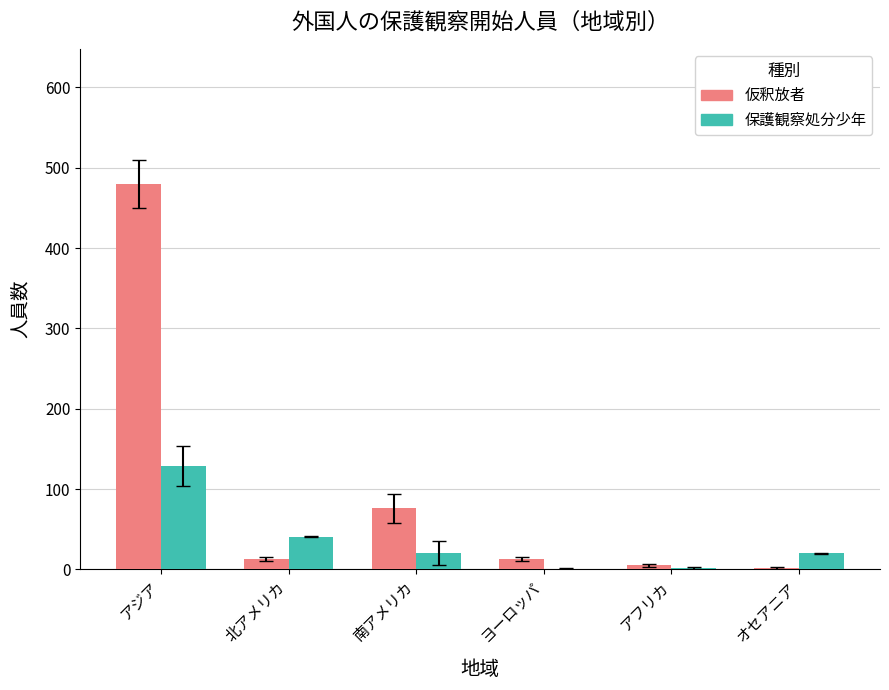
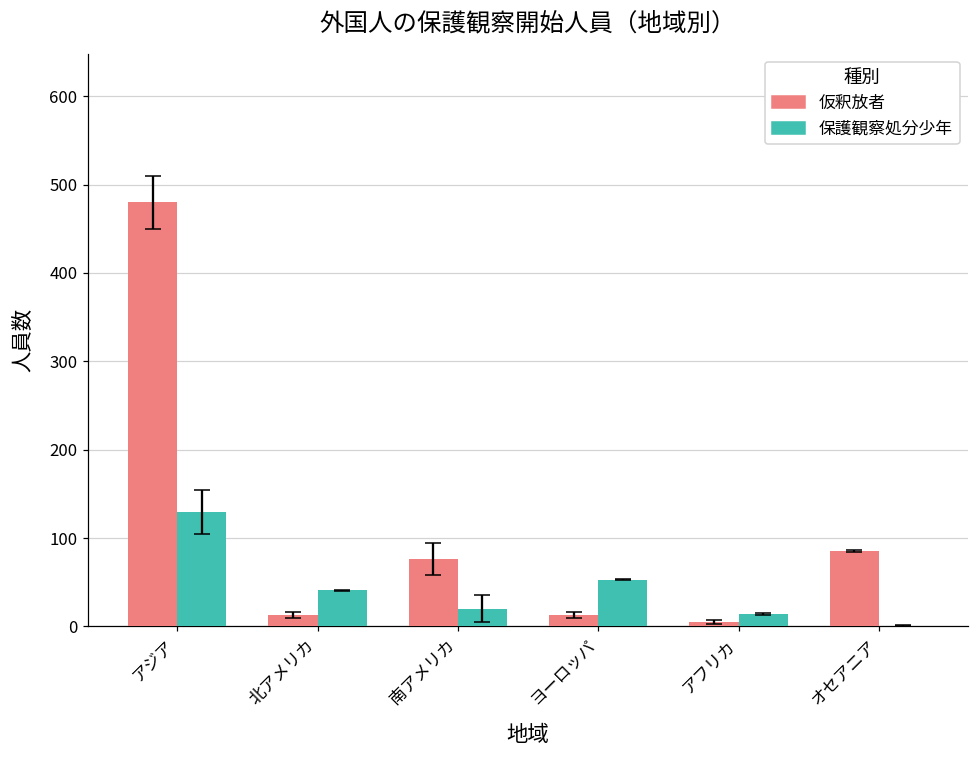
  {
    "仮釈放者": {
      "アジア": 480,
      "北アメリカ": 10,
      "南アメリカ": 80,
      "ヨーロッパ": 10,
      "アフリカ": 10,
-     "オセアニア": 0
+     "オセアニア": 90
    },
    "保護観察処分少年": {
      "アジア": 130,
      "北アメリカ": 40,
      "南アメリカ": 20,
-     "ヨーロッパ": 0,
-     "アフリカ": 0,
-     "オセアニア": 20
+     "ヨーロッパ": 50,
+     "アフリカ": 10,
+     "オセアニア": 0
    }
  }
